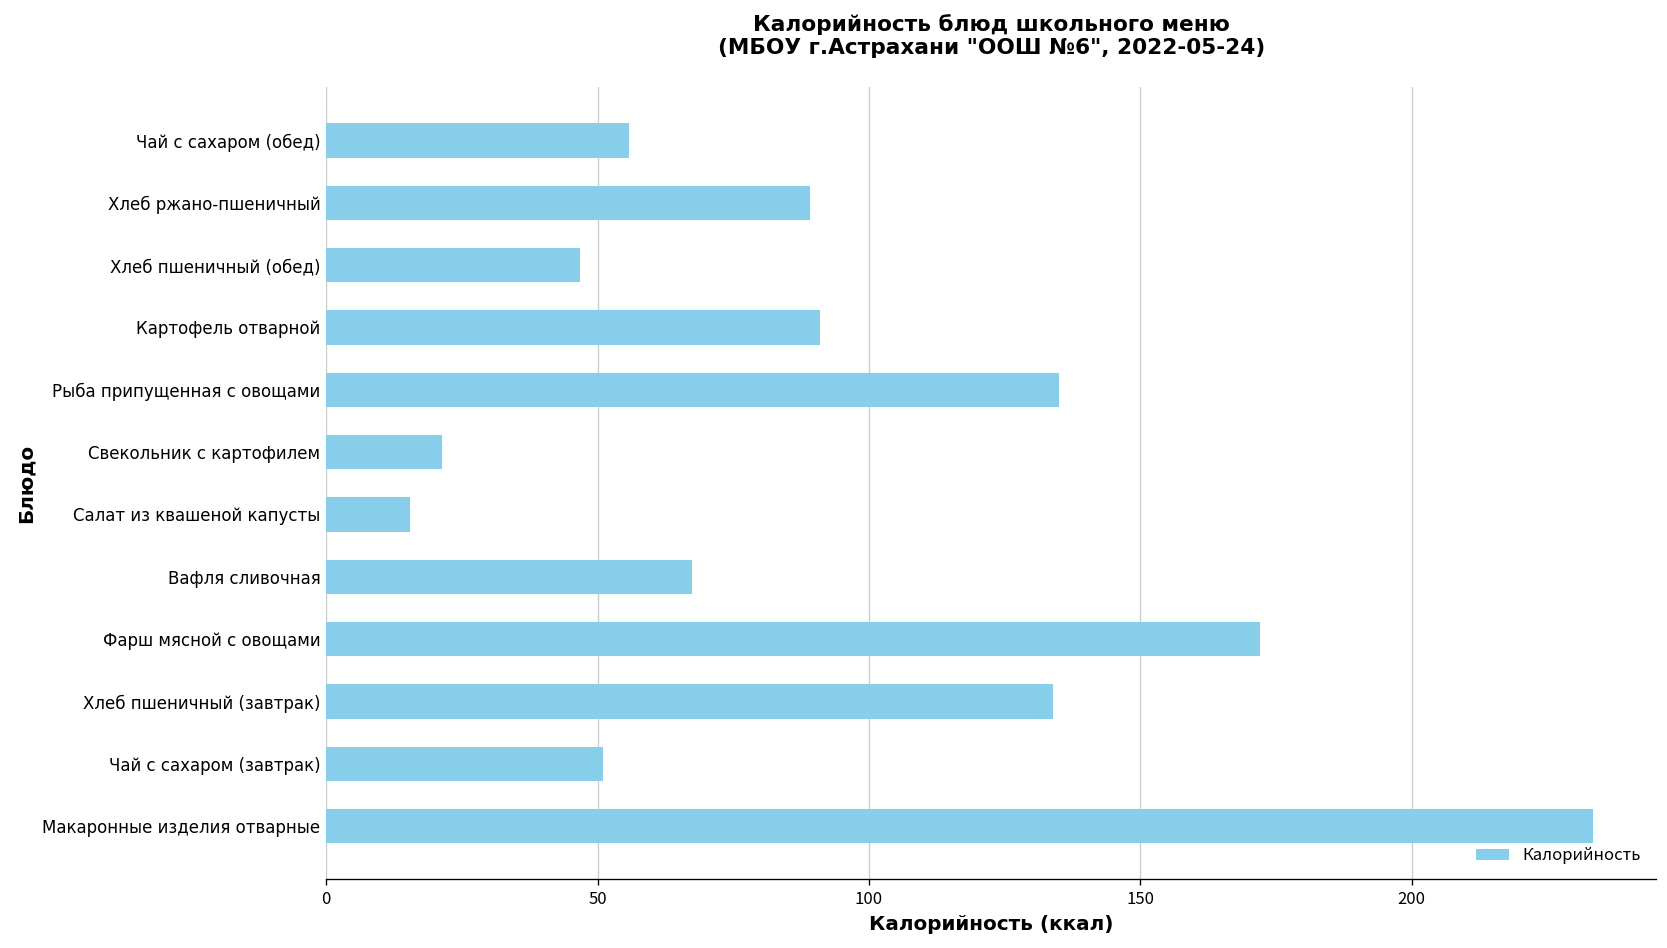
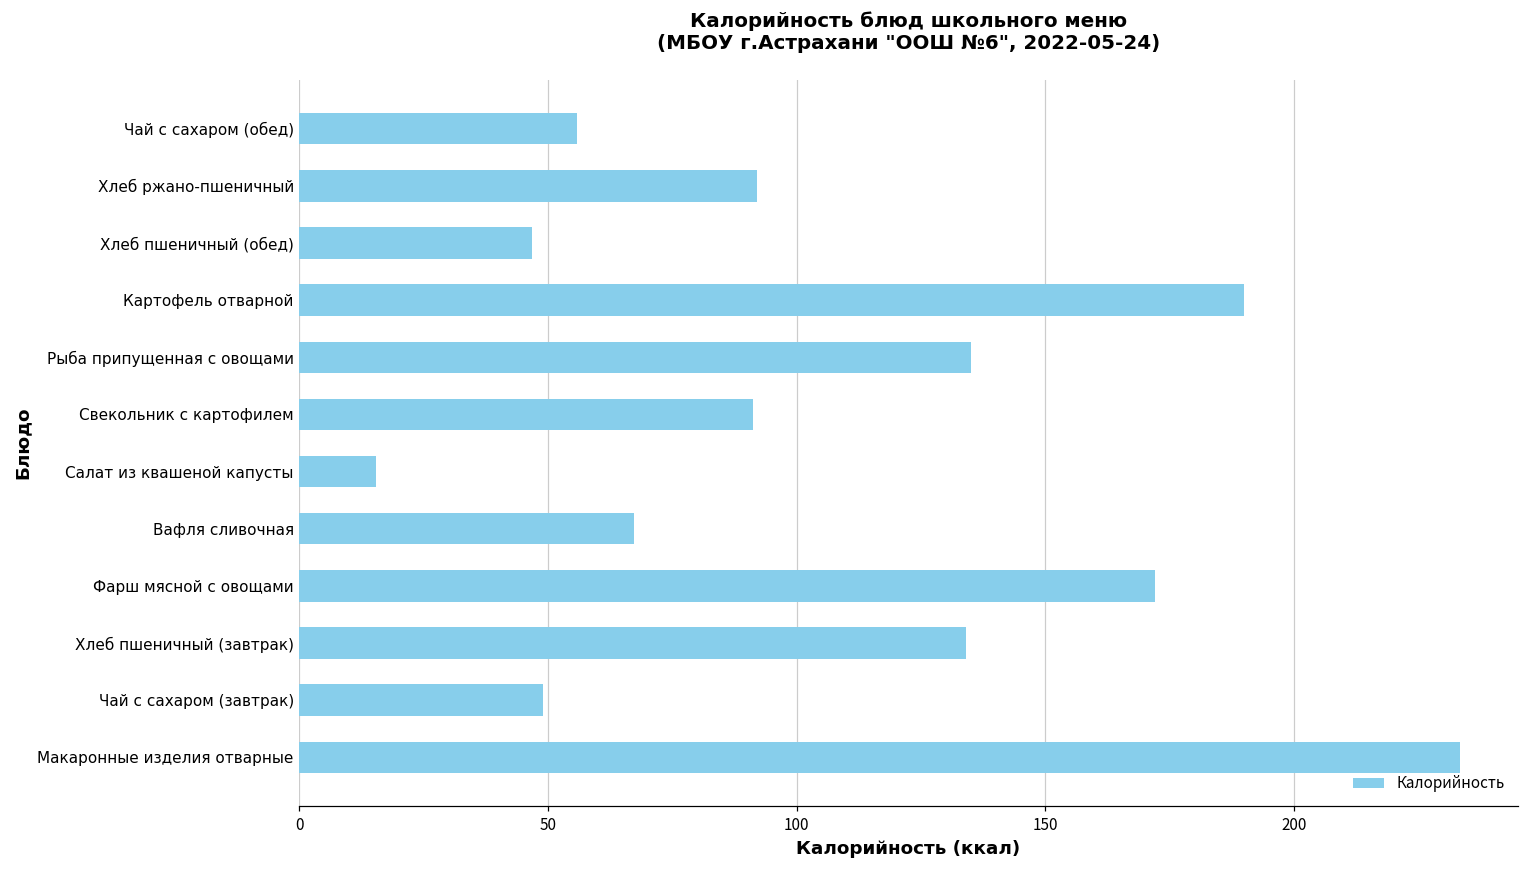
  {
    "Чай с сахаром (обед)": 56,
-   "Хлеб ржано-пшеничный": 89,
+   "Хлеб ржано-пшеничный": 92,
    "Хлеб пшеничный (обед)": 47,
-   "Картофель отварной": 91,
+   "Картофель отварной": 190,
    "Рыба припущенная с овощами": 135,
-   "Свекольник с картофилем": 21,
+   "Свекольник с картофилем": 91,
    "Салат из квашеной капусты": 15,
    "Вафля сливочная": 67,
    "Фарш мясной с овощами": 172,
    "Хлеб пшеничный (завтрак)": 134,
-   "Чай с сахаром (завтрак)": 51,
+   "Чай с сахаром (завтрак)": 49,
    "Макаронные изделия отварные": 233
  }
